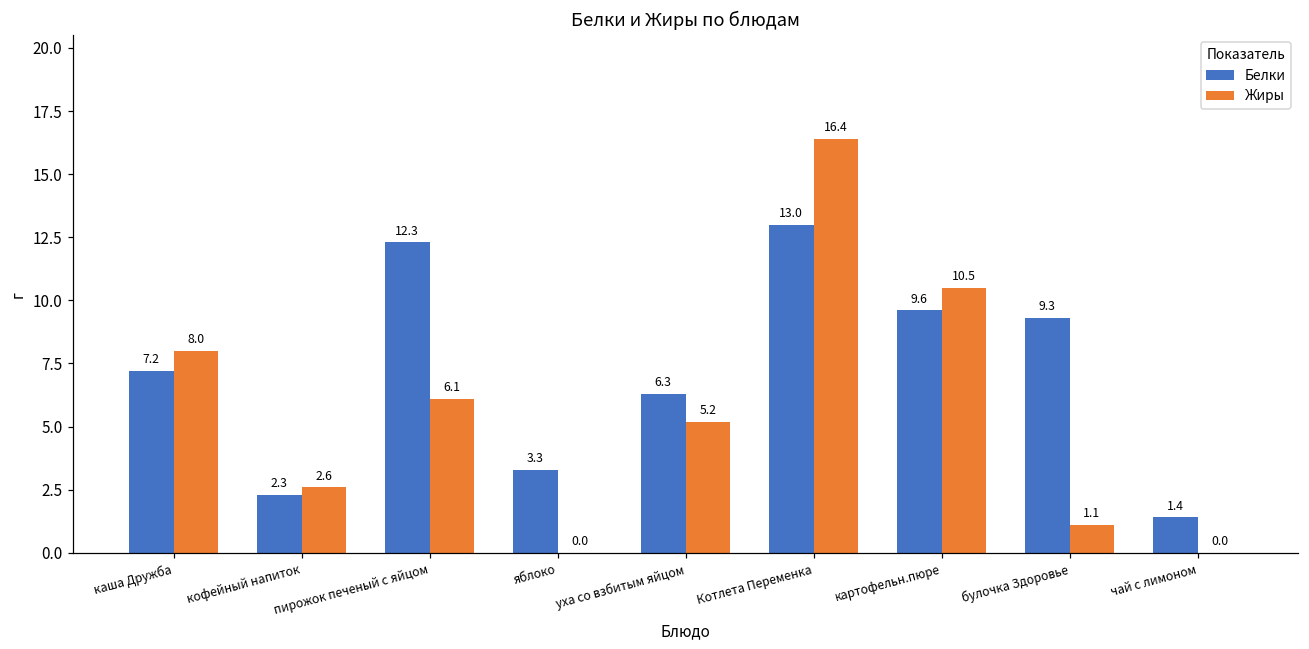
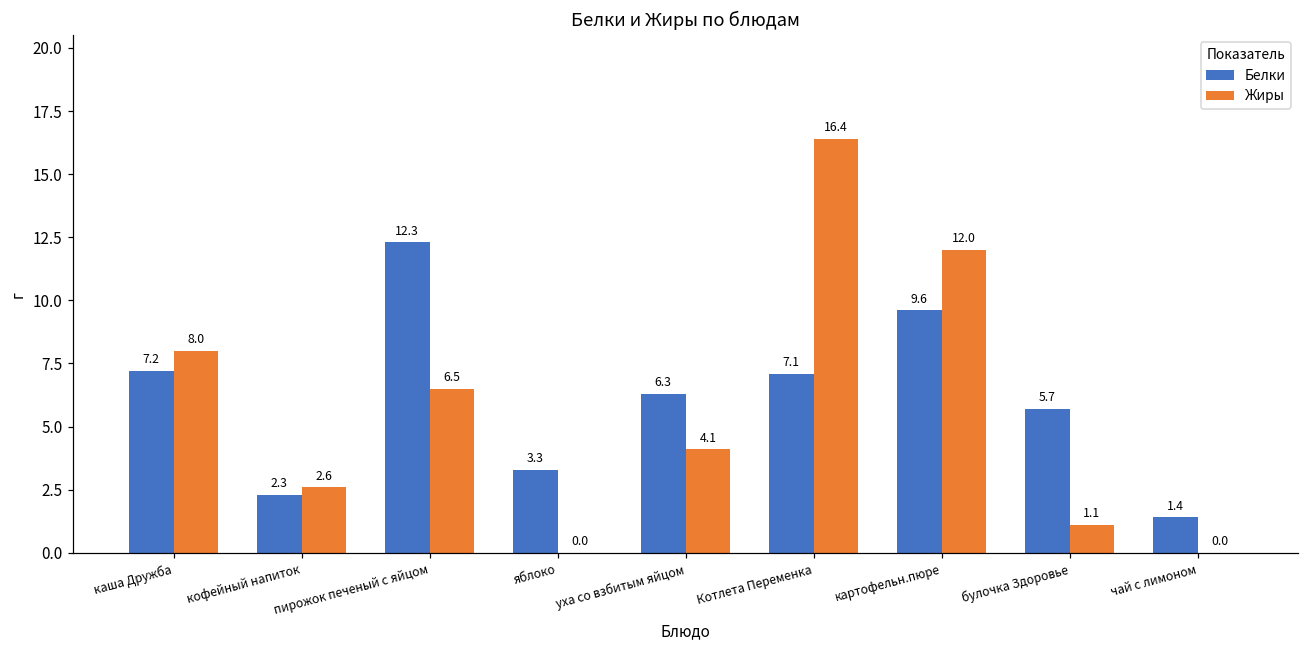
  {
    "Белки": {
      "каша Дружба": 7.2,
      "кофейный напиток": 2.3,
      "пирожок печеный с яйцом": 12.3,
      "яблоко": 3.3,
      "уха со взбитым яйцом": 6.3,
-     "Котлета Переменка": 13.0,
+     "Котлета Переменка": 7.1,
      "картофельн.пюре": 9.6,
-     "булочка Здоровье": 9.3,
+     "булочка Здоровье": 5.7,
      "чай с лимоном": 1.4
    },
    "Жиры": {
      "каша Дружба": 8.0,
      "кофейный напиток": 2.6,
-     "пирожок печеный с яйцом": 6.1,
+     "пирожок печеный с яйцом": 6.5,
      "яблоко": 0.0,
-     "уха со взбитым яйцом": 5.2,
+     "уха со взбитым яйцом": 4.1,
      "Котлета Переменка": 16.4,
-     "картофельн.пюре": 10.5,
+     "картофельн.пюре": 12.0,
      "булочка Здоровье": 1.1,
      "чай с лимоном": 0.0
    }
  }
